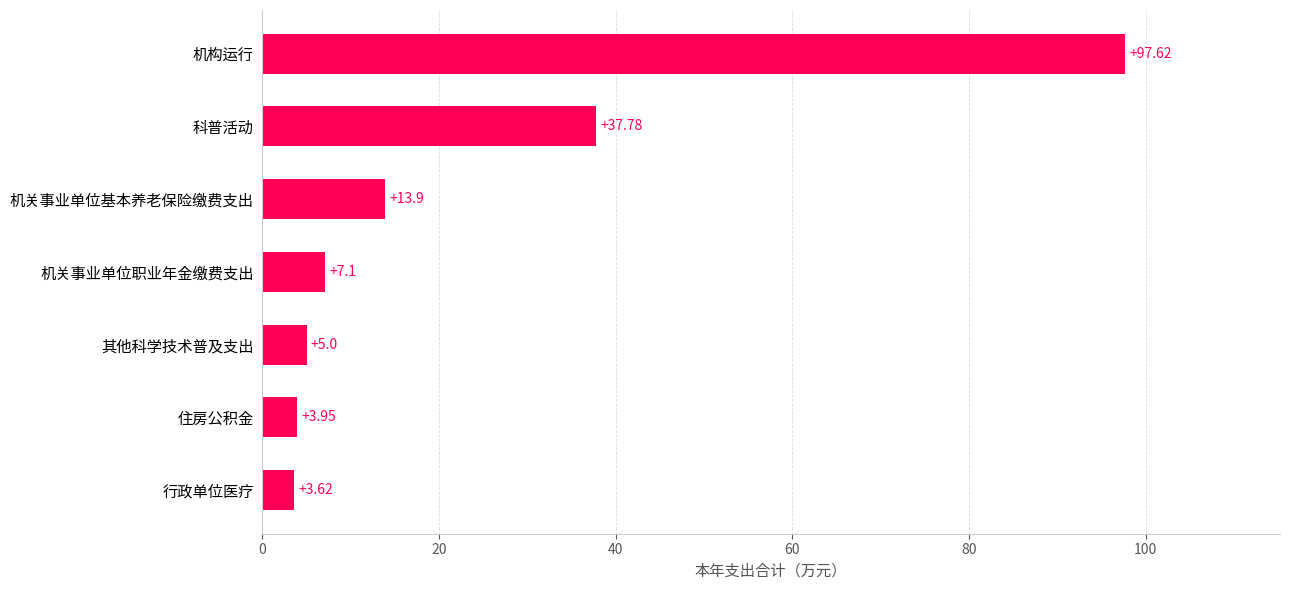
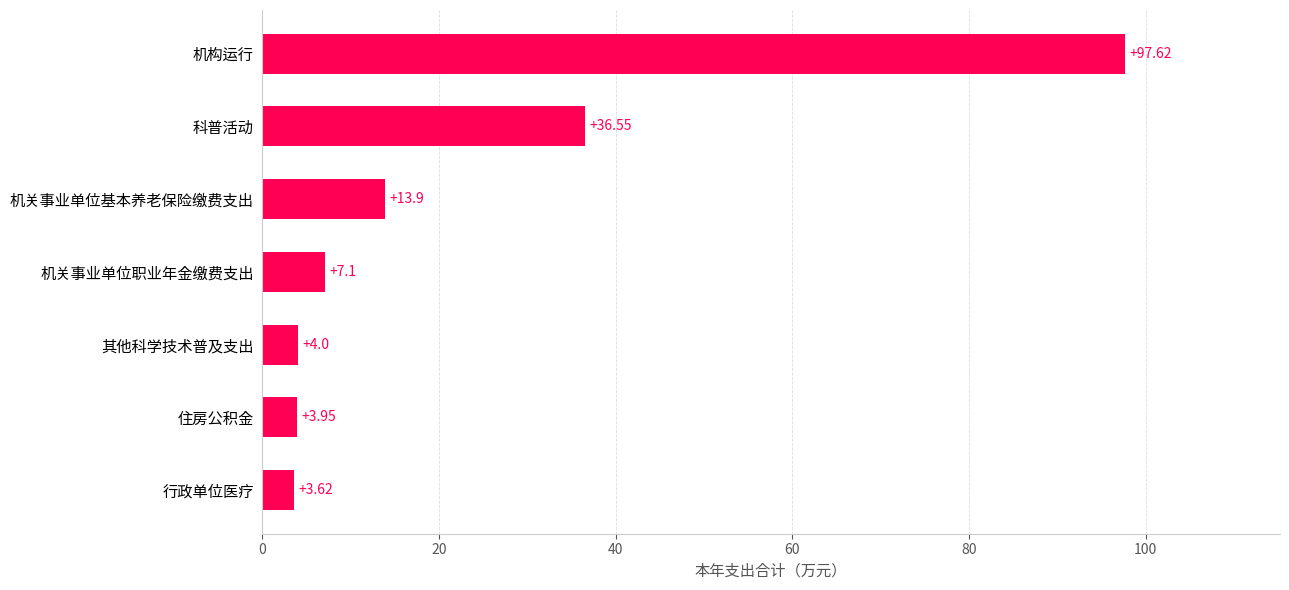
  {
    "机构运行": "+97.62",
-   "科普活动": "+37.78",
+   "科普活动": "+36.55",
    "机关事业单位基本养老保险缴费支出": "+13.9",
    "机关事业单位职业年金缴费支出": "+7.1",
-   "其他科学技术普及支出": "+5.0",
+   "其他科学技术普及支出": "+4.0",
    "住房公积金": "+3.95",
    "行政单位医疗": "+3.62"
  }
